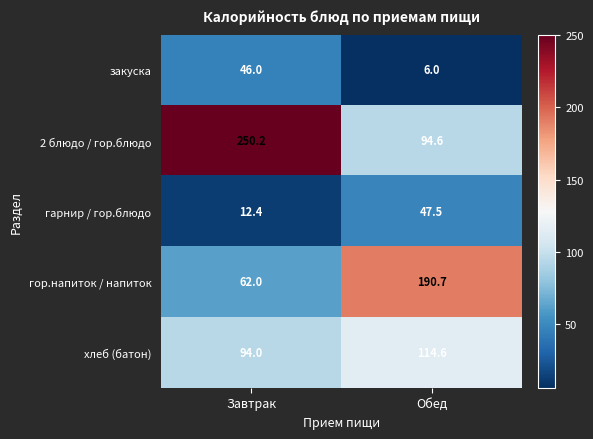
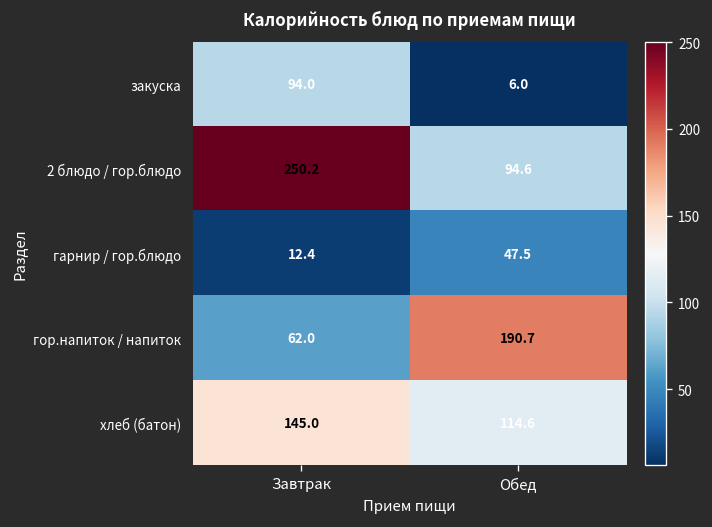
  {
    "закуска": {
-     "Завтрак": 46.0,
+     "Завтрак": 94.0,
      "Обед": 6.0
    },
    "2 блюдо / гор.блюдо": {
      "Завтрак": 250.2,
      "Обед": 94.6
    },
    "гарнир / гор.блюдо": {
      "Завтрак": 12.4,
      "Обед": 47.5
    },
    "гор.напиток / напиток": {
      "Завтрак": 62.0,
      "Обед": 190.7
    },
    "хлеб (батон)": {
-     "Завтрак": 94.0
+     "Завтрак": 145.0
    }
  }
